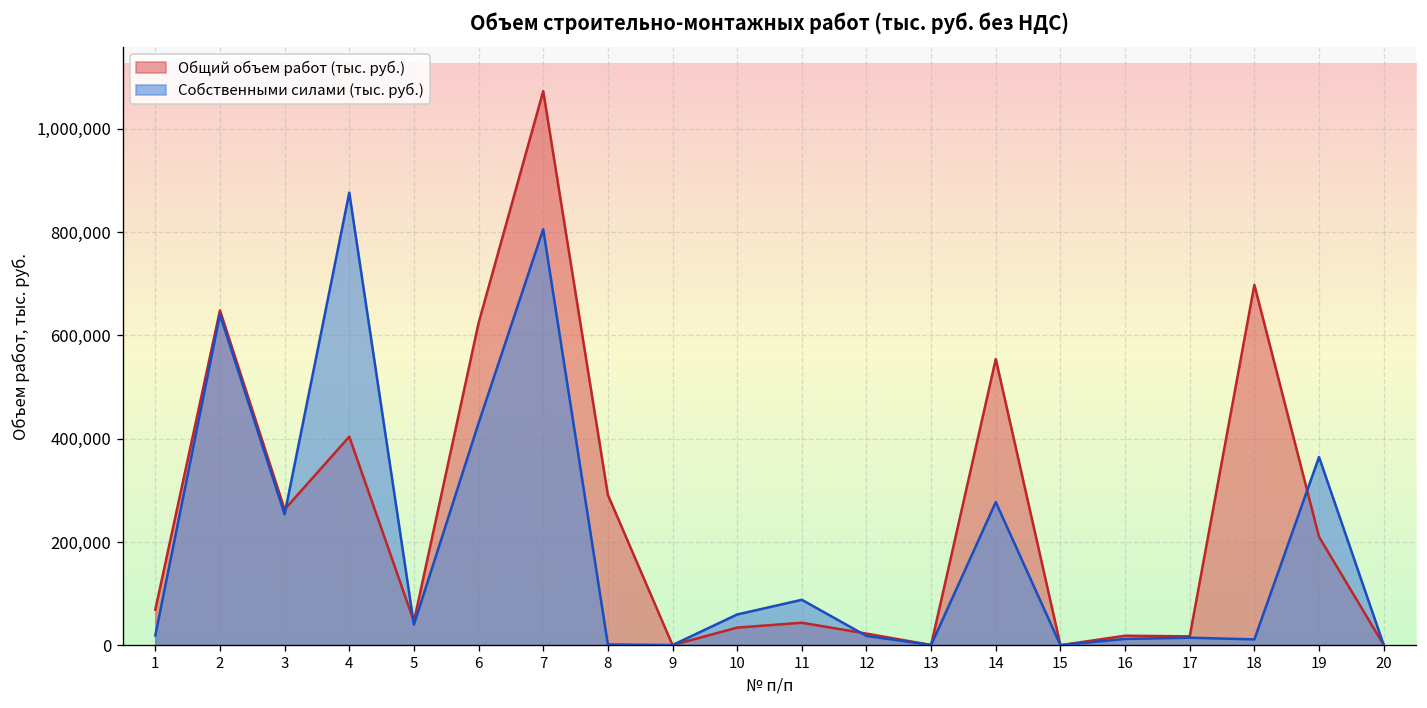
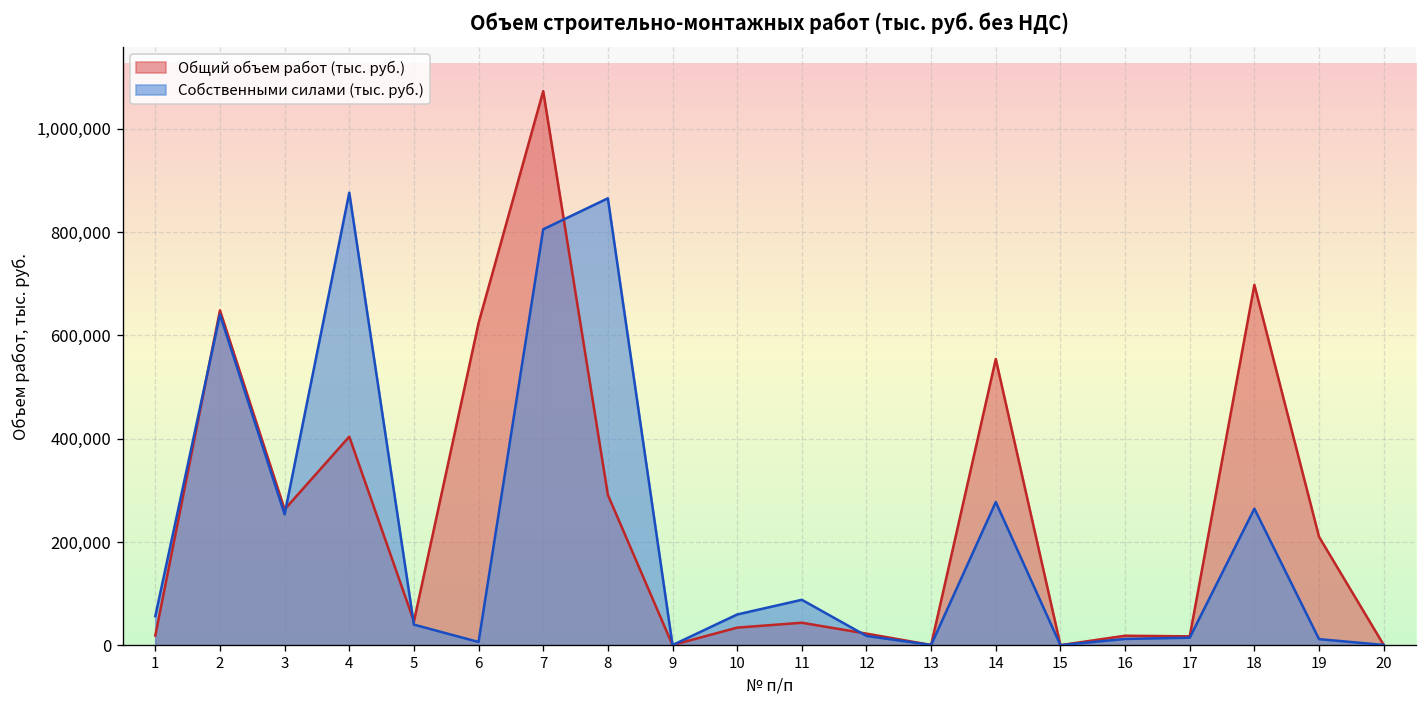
  {
    "Общий объем работ (тыс. руб.)": {
-     "1": "70,000",
+     "1": "20,000",
      "2": "650,000",
      "3": "260,000",
      "4": "400,000",
      "5": "50,000",
      "6": "620,000",
      "7": "1,070,000",
      "8": "290,000",
      "10": "30,000",
      "11": "40,000",
      "14": "550,000",
      "16": "20,000",
      "18": "700,000",
      "19": "210,000"
    },
    "Собственными силами (тыс. руб.)": {
-     "1": "20,000",
+     "1": "60,000",
      "2": "640,000",
      "3": "250,000",
      "4": "880,000",
      "5": "40,000",
-     "6": "430,000",
+     "6": "10,000",
      "7": "810,000",
-     "8": "0",
+     "8": "870,000",
      "10": "60,000",
      "11": "90,000",
      "14": "280,000",
      "16": "10,000",
-     "18": "10,000",
-     "19": "360,000"
+     "18": "260,000",
+     "19": "10,000"
    }
  }
